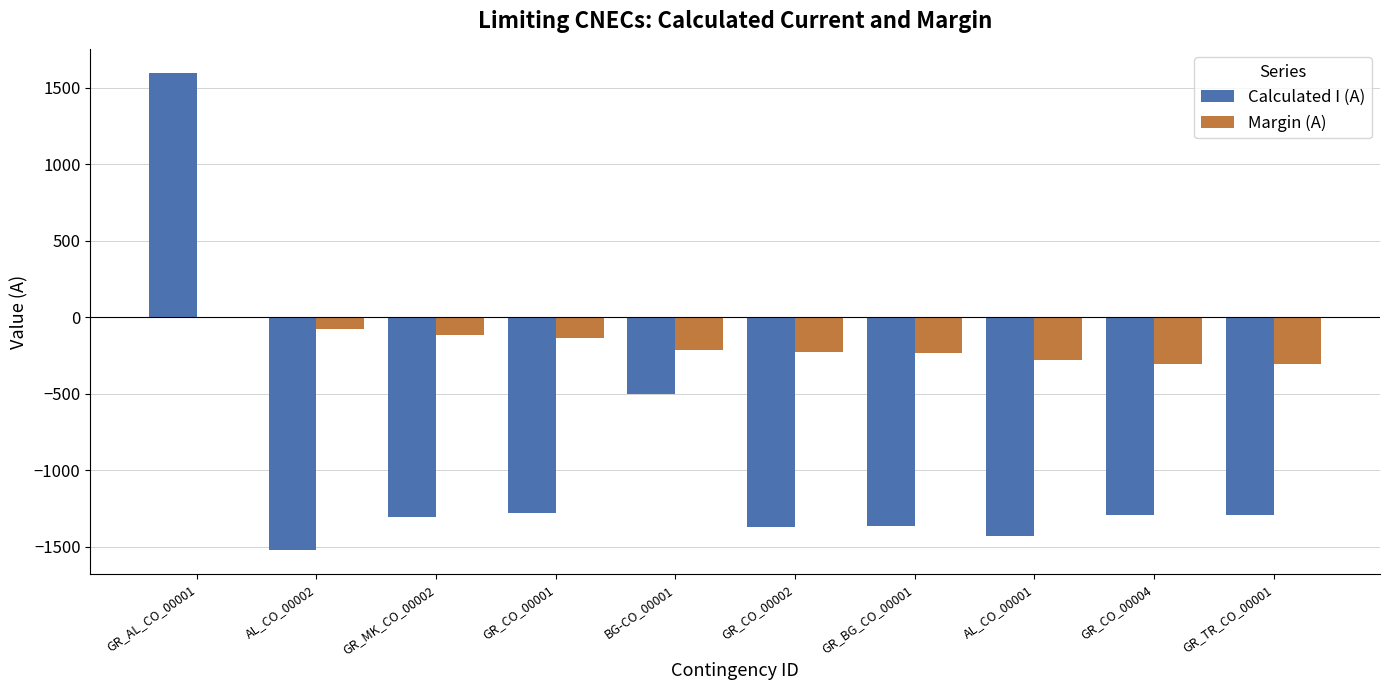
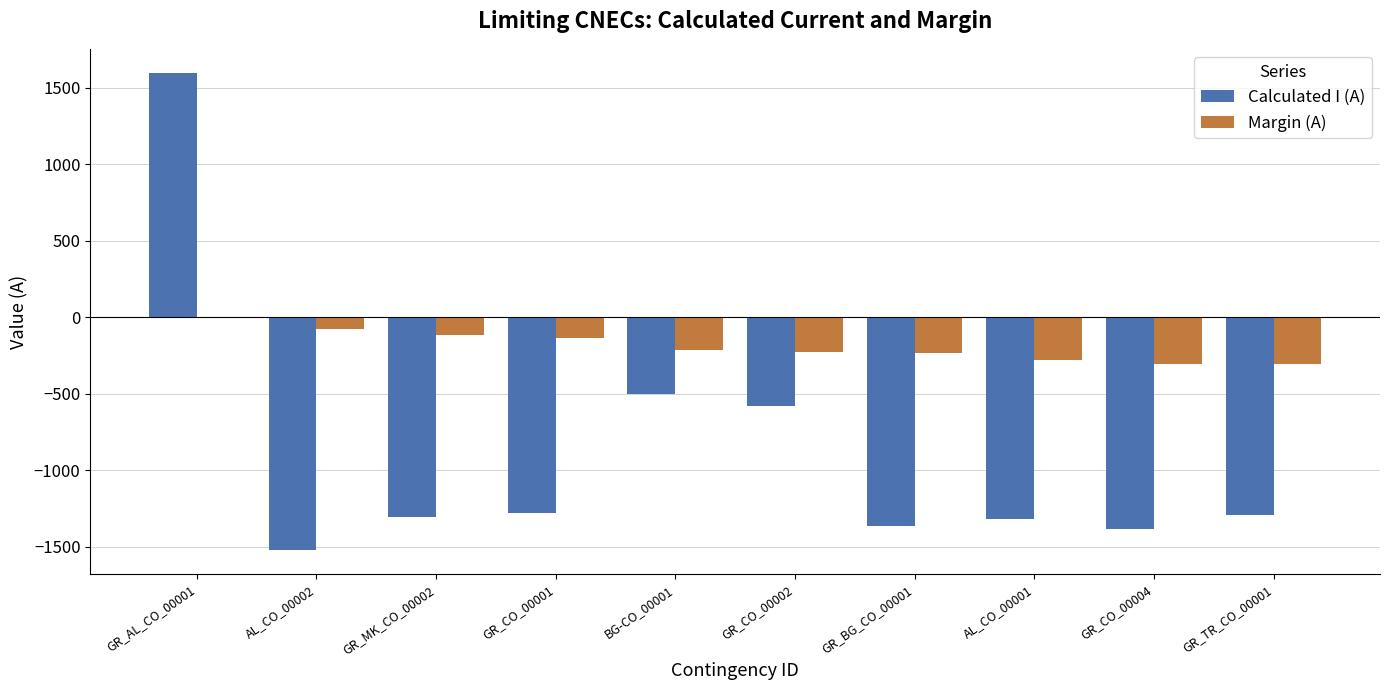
  {
    "Calculated I (A)": {
      "GR_AL_CO_00001": 1600,
      "AL_CO_00002": -1520,
      "GR_MK_CO_00002": -1300,
      "GR_CO_00001": -1280,
      "BG-CO_00001": -510,
-     "GR_CO_00002": -1380,
+     "GR_CO_00002": -580,
      "GR_BG_CO_00001": -1370,
-     "AL_CO_00001": -1430,
-     "GR_CO_00004": -1300,
+     "AL_CO_00001": -1320,
+     "GR_CO_00004": -1380,
      "GR_TR_CO_00001": -1290
    },
    "Margin (A)": {
      "AL_CO_00002": -80,
      "GR_MK_CO_00002": -120,
      "GR_CO_00001": -130,
      "BG-CO_00001": -210,
      "GR_CO_00002": -230,
      "GR_BG_CO_00001": -230,
      "AL_CO_00001": -280,
      "GR_CO_00004": -310,
      "GR_TR_CO_00001": -310
    }
  }
